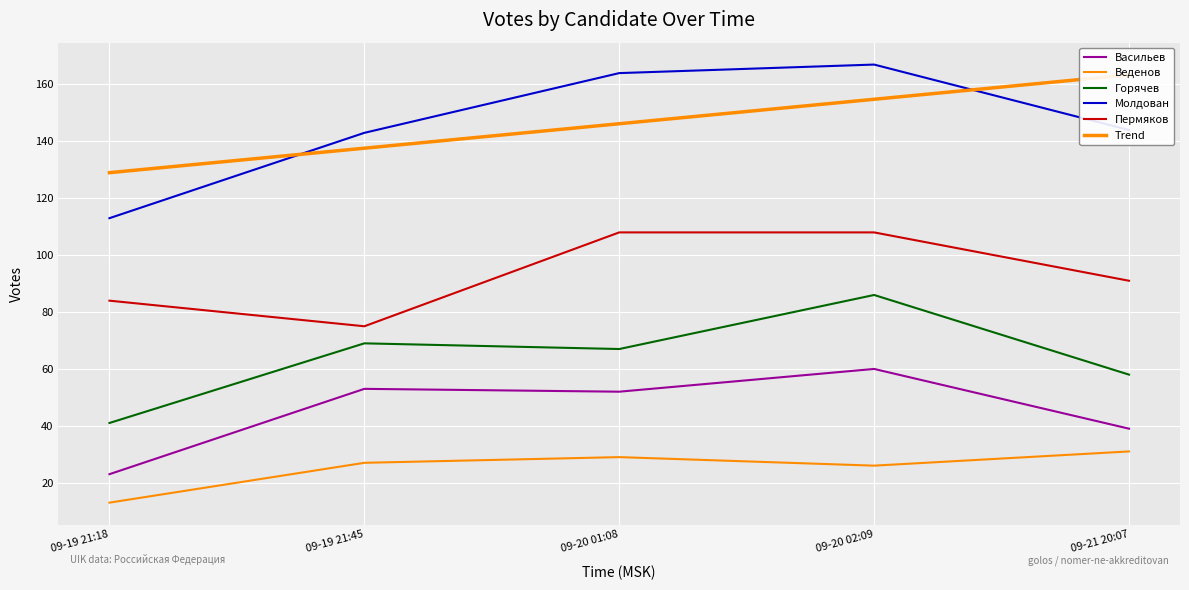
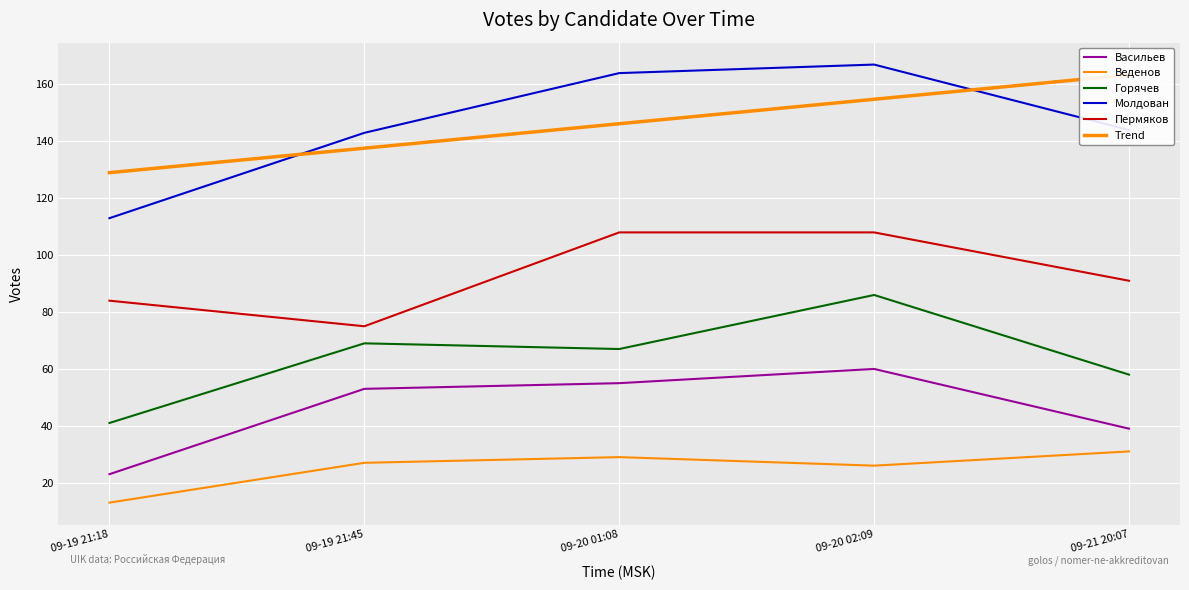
  {
    "Васильев": {
      "09-19 21:18": 23,
      "09-19 21:45": 53,
-     "09-20 01:08": 52,
+     "09-20 01:08": 55,
      "09-20 02:09": 60,
      "09-21 20:07": 39
    },
    "Горячев": {
      "09-19 21:18": 41,
      "09-19 21:45": 69,
      "09-20 01:08": 67,
      "09-20 02:09": 86,
      "09-21 20:07": 58
    },
    "Молдован": {
      "09-19 21:18": 113,
      "09-19 21:45": 143,
      "09-20 01:08": 164,
      "09-20 02:09": 167
    },
    "Пермяков": {
      "09-19 21:18": 84,
      "09-19 21:45": 75,
      "09-20 01:08": 108,
      "09-20 02:09": 108,
      "09-21 20:07": 91
    }
  }
